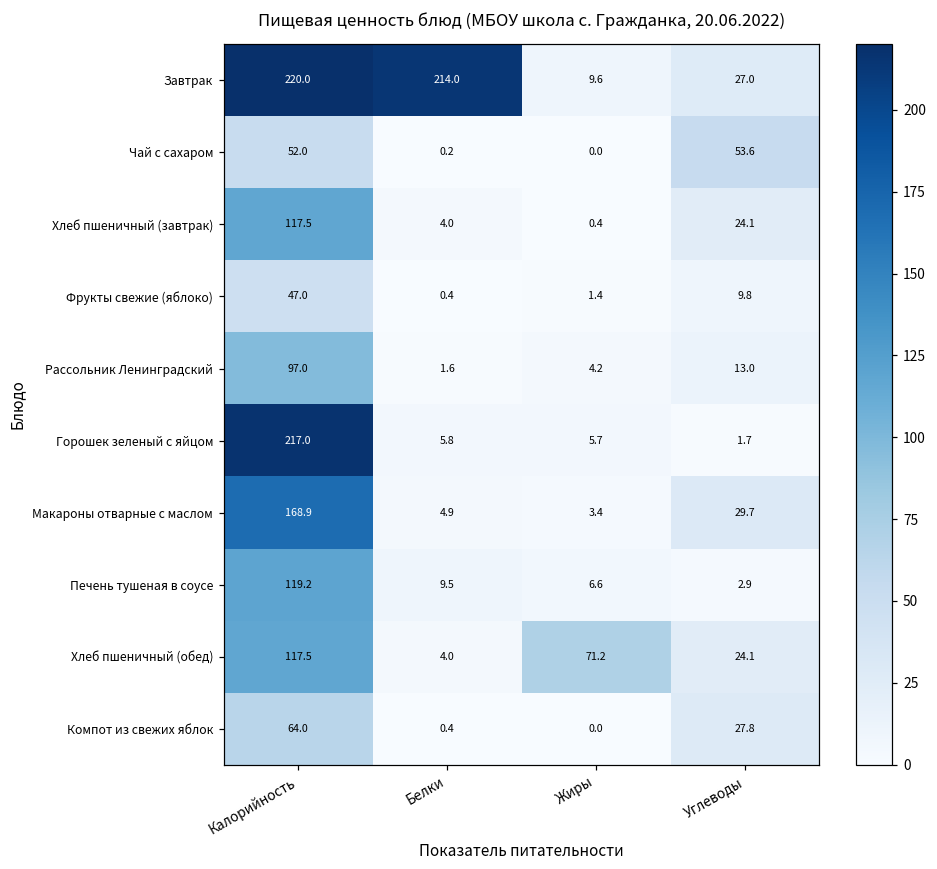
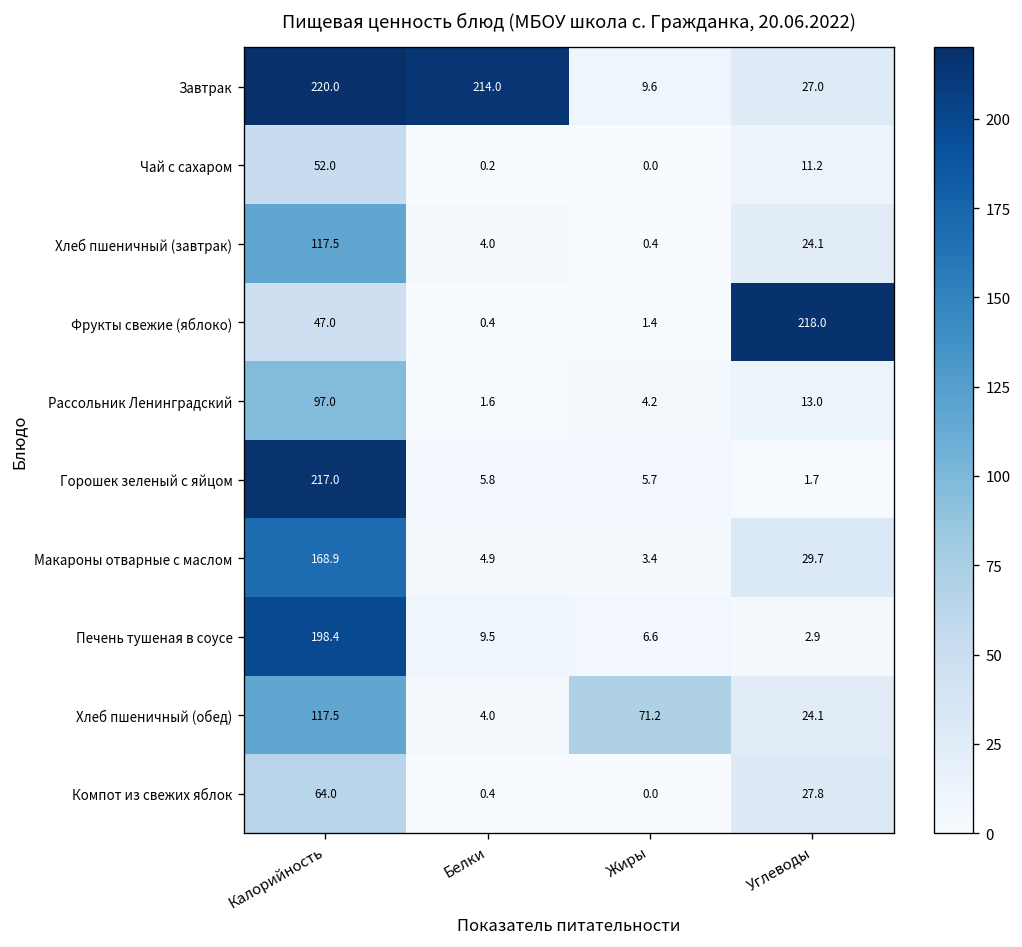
  {
    "Завтрак": {
      "Калорийность": 220.0,
      "Белки": 214.0,
      "Жиры": 9.6,
      "Углеводы": 27.0
    },
    "Чай с сахаром": {
      "Калорийность": 52.0,
      "Белки": 0.2,
      "Жиры": 0.0,
-     "Углеводы": 53.6
+     "Углеводы": 11.2
    },
    "Хлеб пшеничный (завтрак)": {
      "Калорийность": 117.5,
      "Белки": 4.0,
      "Жиры": 0.4,
      "Углеводы": 24.1
    },
    "Фрукты свежие (яблоко)": {
      "Калорийность": 47.0,
      "Белки": 0.4,
      "Жиры": 1.4,
-     "Углеводы": 9.8
+     "Углеводы": 218.0
    },
    "Рассольник Ленинградский": {
      "Калорийность": 97.0,
      "Белки": 1.6,
      "Жиры": 4.2,
      "Углеводы": 13.0
    },
    "Горошек зеленый с яйцом": {
      "Калорийность": 217.0,
      "Белки": 5.8,
      "Жиры": 5.7,
      "Углеводы": 1.7
    },
    "Макароны отварные с маслом": {
      "Калорийность": 168.9,
      "Белки": 4.9,
      "Жиры": 3.4,
      "Углеводы": 29.7
    },
    "Печень тушеная в соусе": {
-     "Калорийность": 119.2,
+     "Калорийность": 198.4,
      "Белки": 9.5,
      "Жиры": 6.6,
      "Углеводы": 2.9
    },
    "Хлеб пшеничный (обед)": {
      "Калорийность": 117.5,
      "Белки": 4.0,
      "Жиры": 71.2,
      "Углеводы": 24.1
    },
    "Компот из свежих яблок": {
      "Калорийность": 64.0,
      "Белки": 0.4,
      "Жиры": 0.0,
      "Углеводы": 27.8
    }
  }
